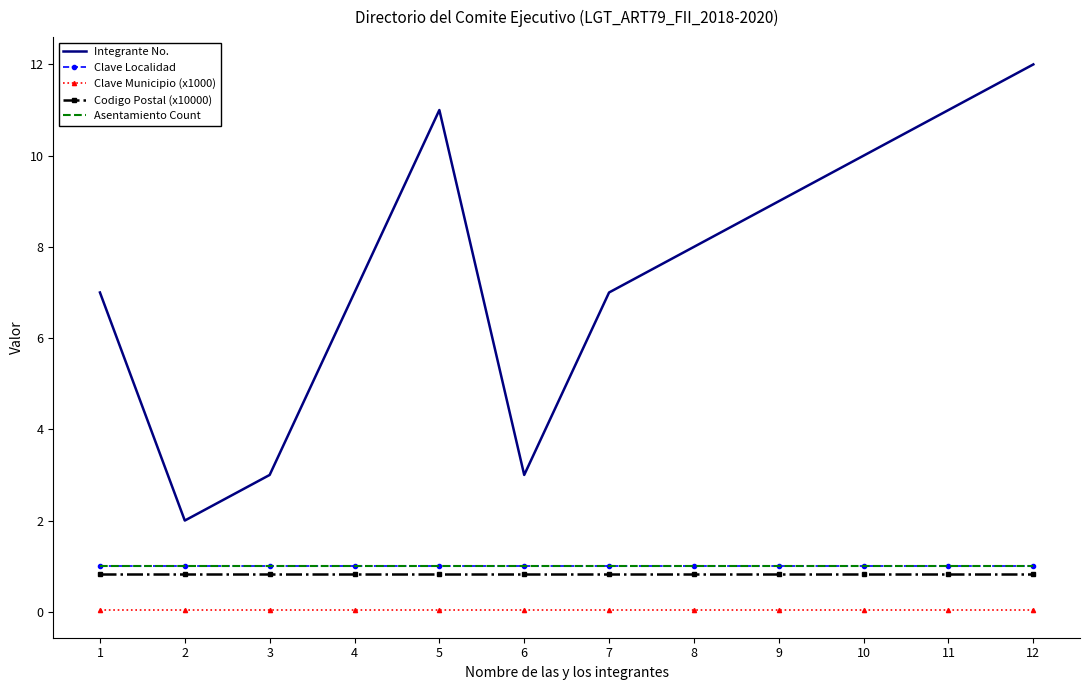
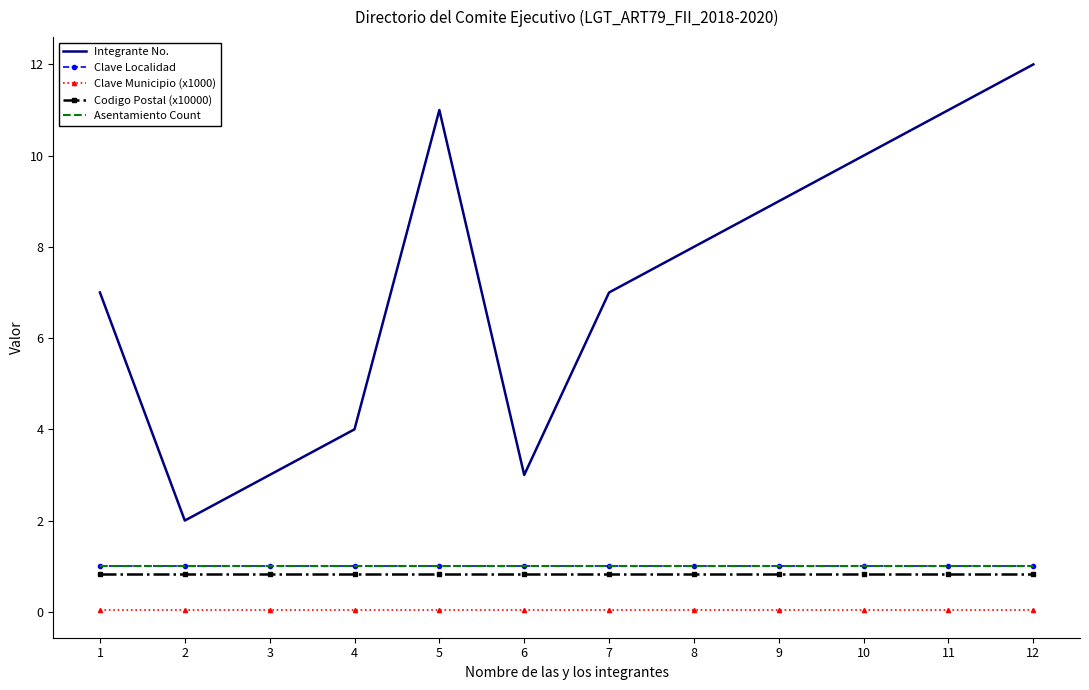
  {
    "Integrante No.": {
      "1": 7,
      "2": 2,
      "3": 3,
-     "4": 7,
+     "4": 4,
      "5": 11,
      "6": 3,
      "7": 7,
      "8": 8,
      "9": 9,
      "10": 10,
      "11": 11,
      "12": 12
    },
    "Asentamiento Count": {
      "1": 1,
      "2": 1,
      "3": 1,
      "4": 1,
      "5": 1,
      "6": 1,
      "7": 1,
      "8": 1,
      "9": 1,
      "10": 1,
      "11": 1,
      "12": 1
    },
    "Clave Municipio (x1000)": {
      "1": 0,
      "2": 0,
      "3": 0,
      "4": 0,
      "5": 0,
      "6": 0,
      "7": 0,
      "8": 0,
      "9": 0,
      "10": 0,
      "11": 0,
      "12": 0
    },
    "Codigo Postal (x10000)": {
      "1": 0.8,
      "2": 0.8,
      "3": 0.8,
      "4": 0.8,
      "5": 0.8,
      "6": 0.8,
      "7": 0.8,
      "8": 0.8,
      "9": 0.8,
      "10": 0.8,
      "11": 0.8,
      "12": 0.8
    }
  }
